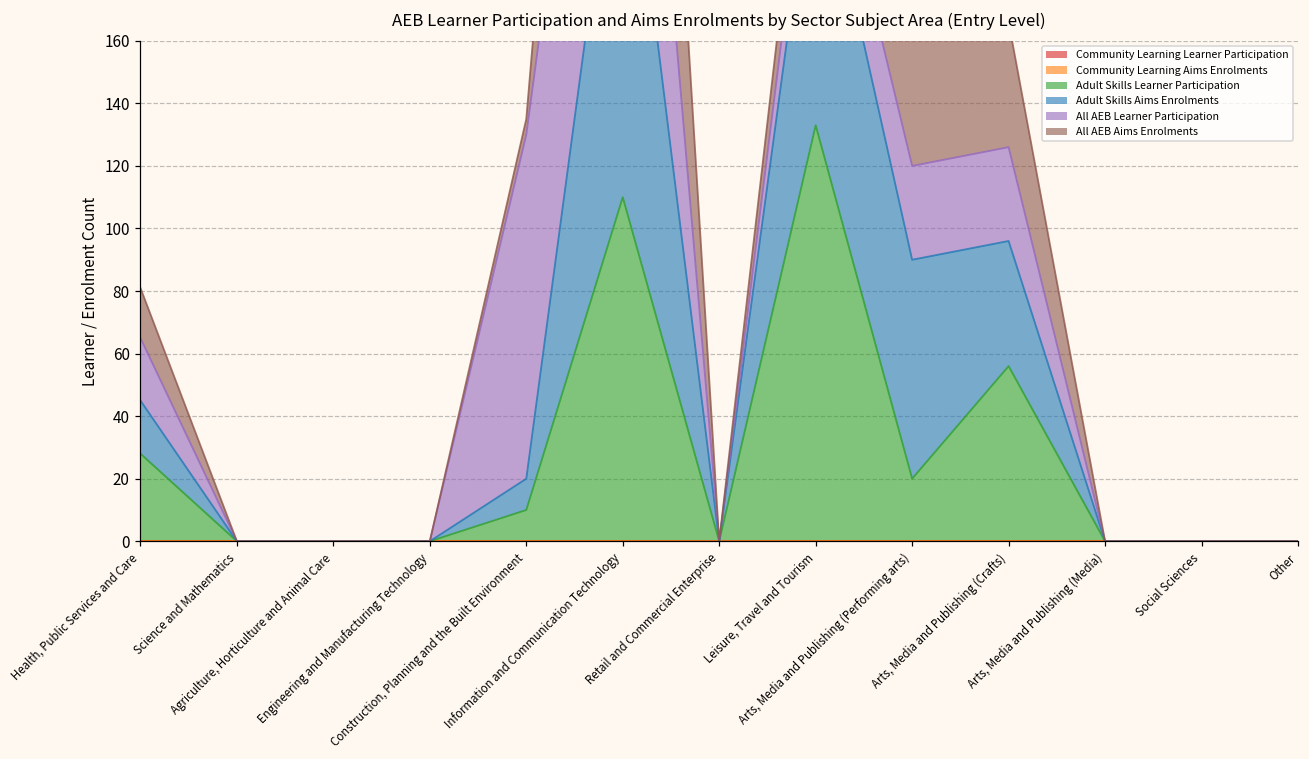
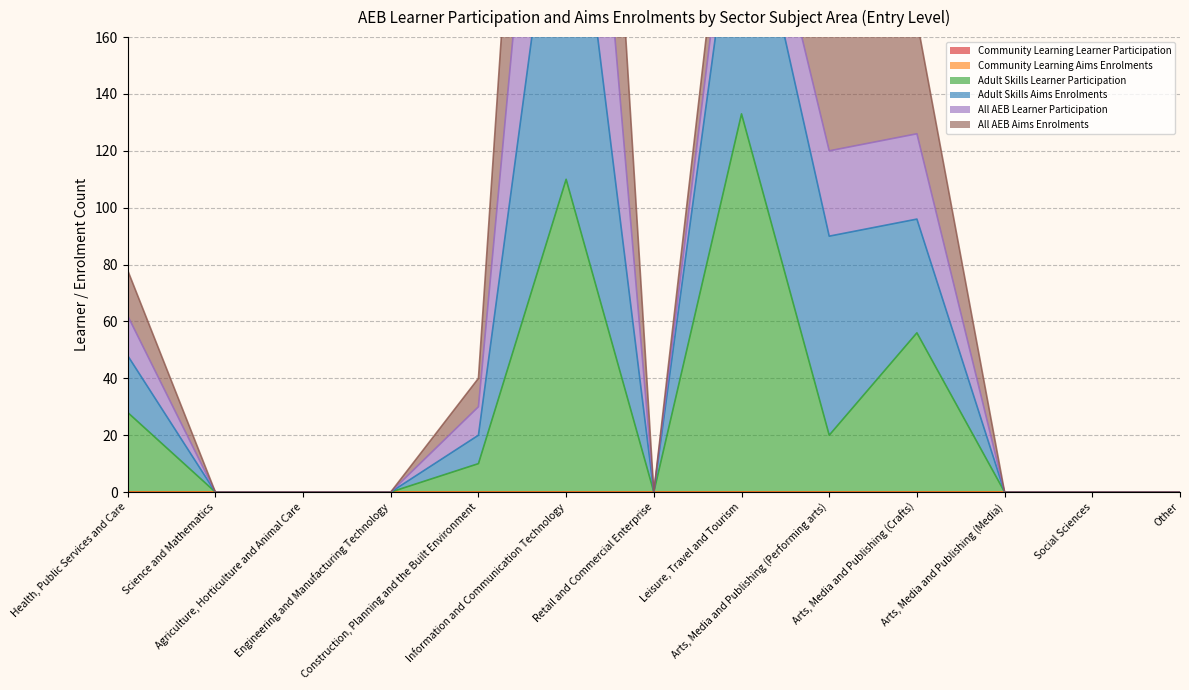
  {
    "Community Learning Aims Enrolments": {
      "Health, Public Services and Care": 0,
      "Construction, Planning and the Built Environment": 0,
      "Information and Communication Technology": 0,
      "Leisure, Travel and Tourism": 0,
      "Arts, Media and Publishing (Performing arts)": 0,
      "Arts, Media and Publishing (Crafts)": 0
    },
    "Adult Skills Learner Participation": {
      "Health, Public Services and Care": 28,
      "Construction, Planning and the Built Environment": 10,
      "Information and Communication Technology": 110,
      "Leisure, Travel and Tourism": 133,
      "Arts, Media and Publishing (Performing arts)": 20,
      "Arts, Media and Publishing (Crafts)": 56
    },
    "Adult Skills Aims Enrolments": {
-     "Health, Public Services and Care": 17,
+     "Health, Public Services and Care": 20,
      "Construction, Planning and the Built Environment": 10,
      "Arts, Media and Publishing (Performing arts)": 70,
      "Arts, Media and Publishing (Crafts)": 40
    },
    "All AEB Learner Participation": {
-     "Health, Public Services and Care": 20,
-     "Construction, Planning and the Built Environment": 110,
+     "Health, Public Services and Care": 14,
+     "Construction, Planning and the Built Environment": 10,
      "Arts, Media and Publishing (Performing arts)": 30,
      "Arts, Media and Publishing (Crafts)": 30
    },
    "All AEB Aims Enrolments": {
      "Health, Public Services and Care": 16,
-     "Construction, Planning and the Built Environment": 5
+     "Construction, Planning and the Built Environment": 10
    }
  }
